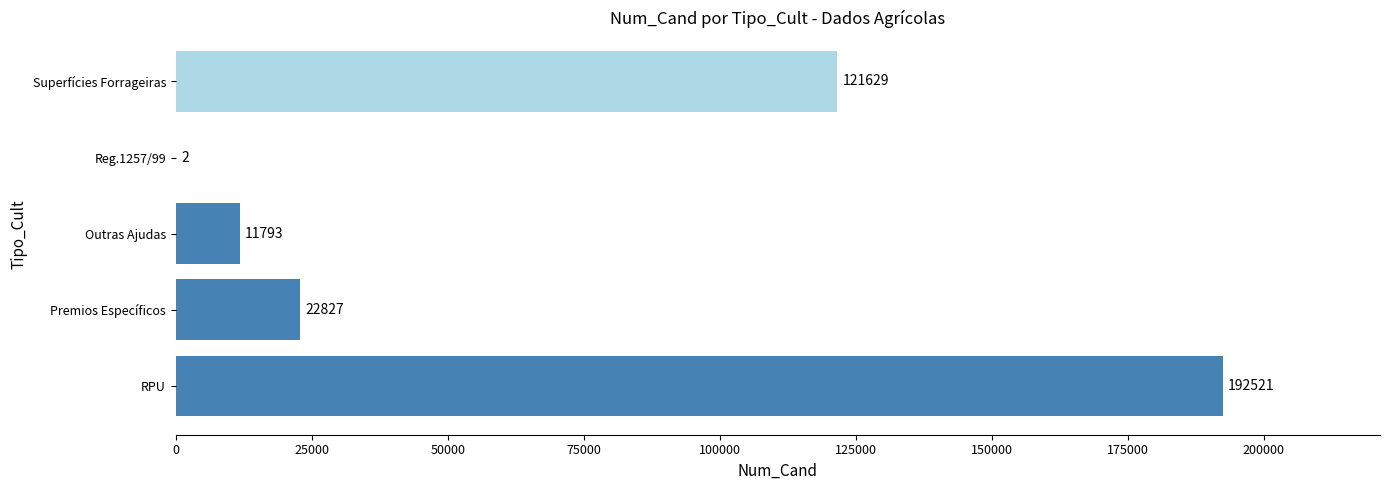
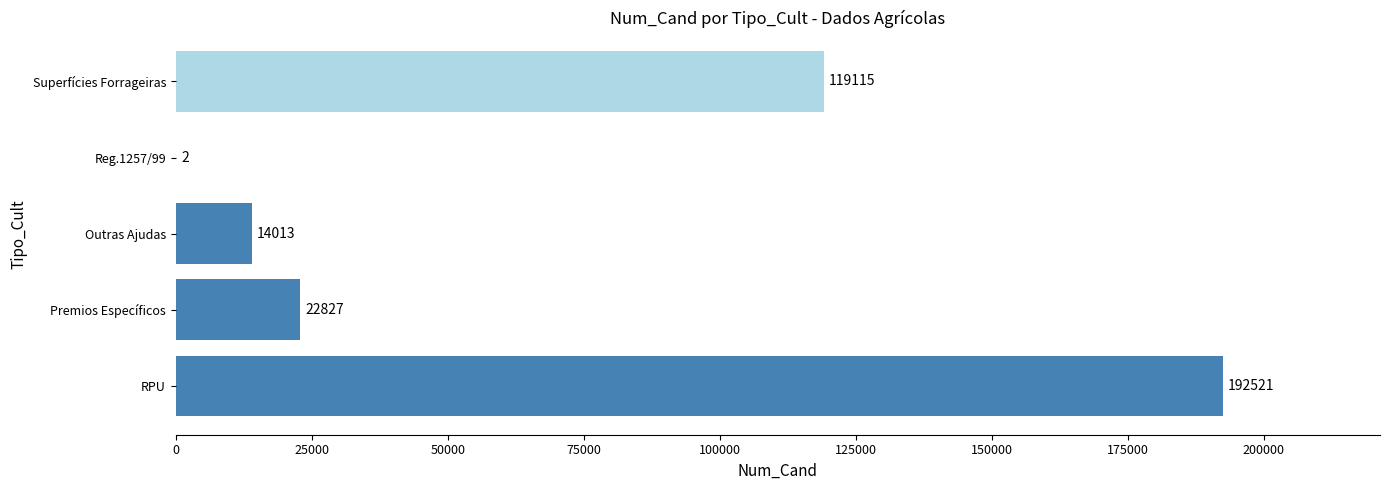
  {
-   "Superfícies Forrageiras": 121629,
+   "Superfícies Forrageiras": 119115,
    "Reg.1257/99": 2,
-   "Outras Ajudas": 11793,
+   "Outras Ajudas": 14013,
    "Premios Específicos": 22827,
    "RPU": 192521
  }
